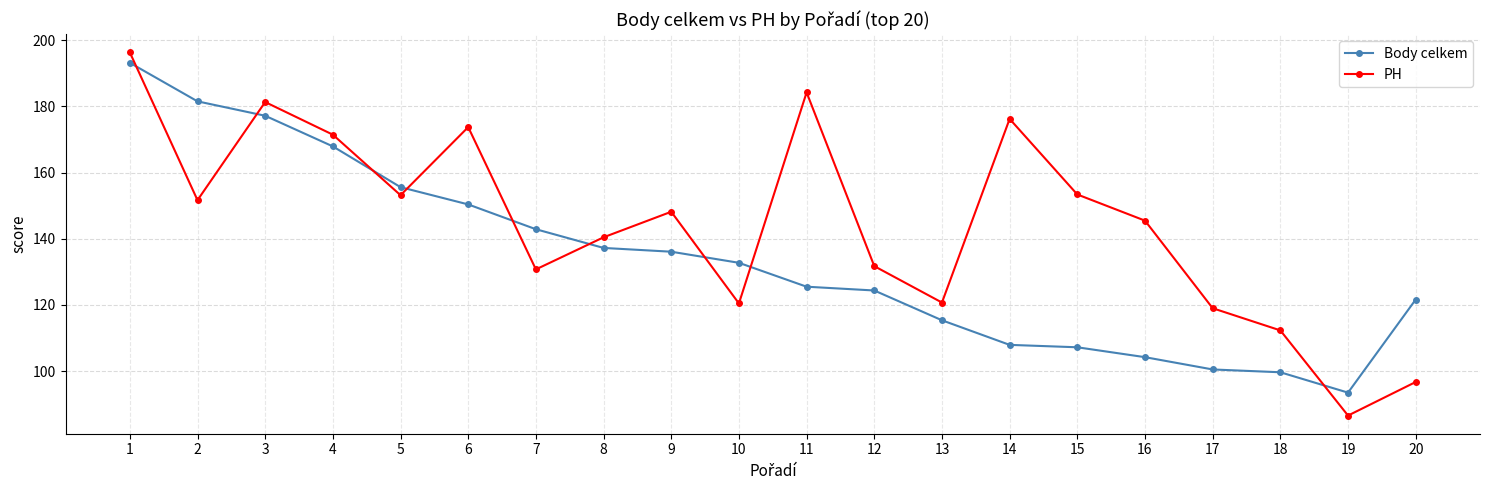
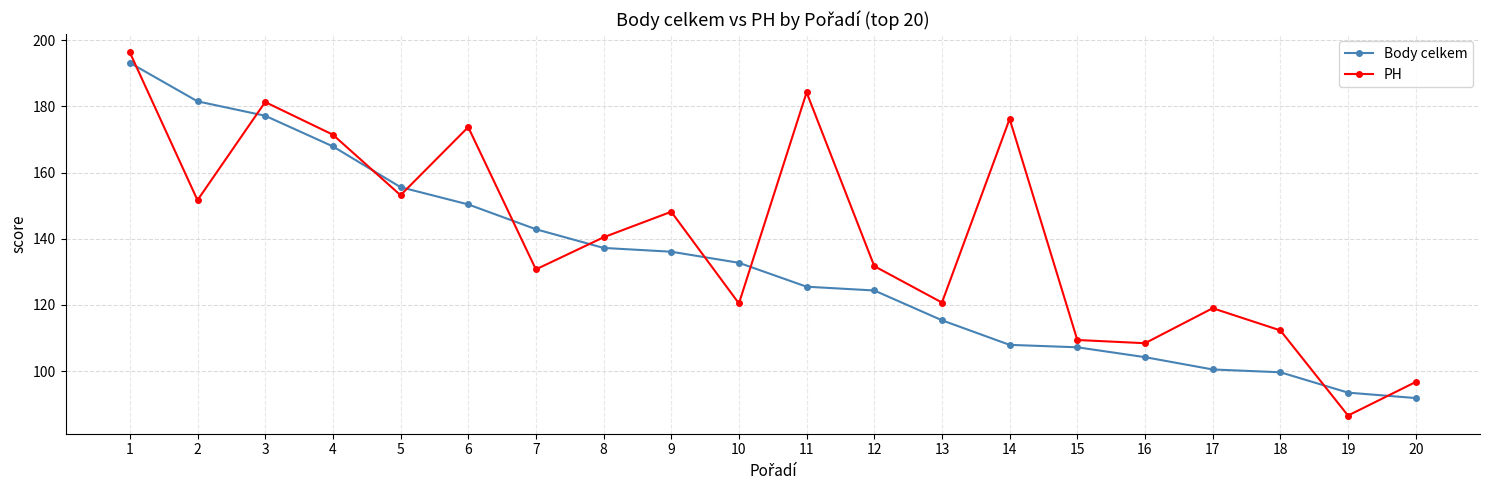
  {
    "Body celkem": {
      "1": 193,
      "2": 182,
      "3": 177,
      "4": 168,
      "5": 156,
      "6": 150,
      "7": 143,
      "8": 137,
      "9": 136,
      "10": 133,
      "11": 126,
      "12": 124,
      "13": 115,
      "14": 108,
      "15": 107,
      "16": 104,
      "17": 101,
      "18": 100,
      "19": 94,
-     "20": 122
+     "20": 92
    },
    "PH": {
      "1": 196,
      "2": 152,
      "3": 181,
      "4": 171,
      "5": 153,
      "6": 174,
      "7": 131,
      "8": 140,
      "9": 148,
      "10": 120,
      "11": 184,
      "12": 132,
      "13": 121,
      "14": 176,
-     "15": 153,
-     "16": 145,
+     "15": 109,
+     "16": 108,
      "17": 119,
      "18": 112,
      "19": 87,
      "20": 97
    }
  }
